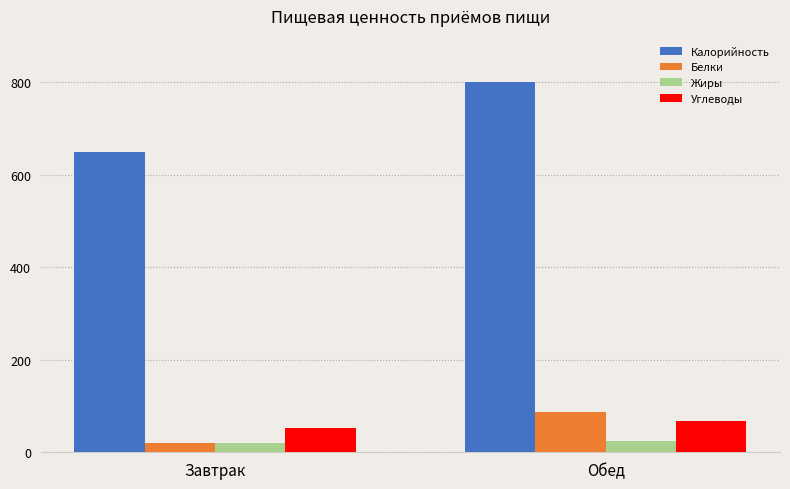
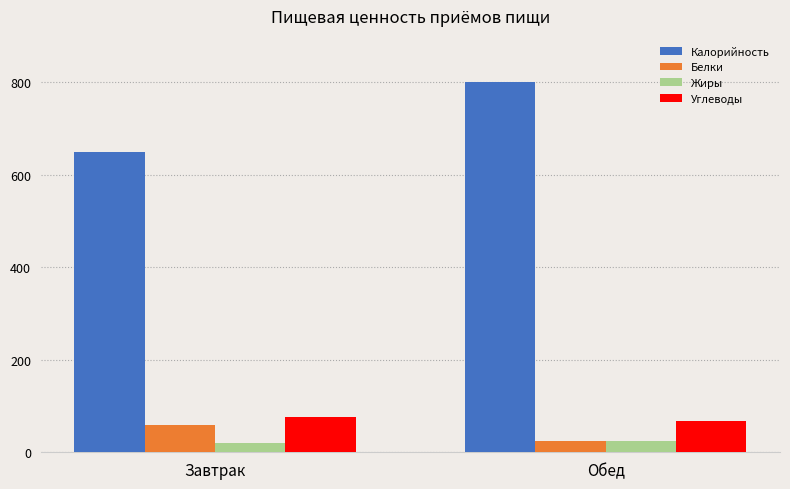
  {
    "Калорийность": {
      "Завтрак": 650,
      "Обед": 800
    },
    "Белки": {
-     "Завтрак": 20,
-     "Обед": 90
+     "Завтрак": 60,
+     "Обед": 30
    },
    "Жиры": {
      "Завтрак": 20,
      "Обед": 30
    },
    "Углеводы": {
-     "Завтрак": 50,
+     "Завтрак": 80,
      "Обед": 70
    }
  }
